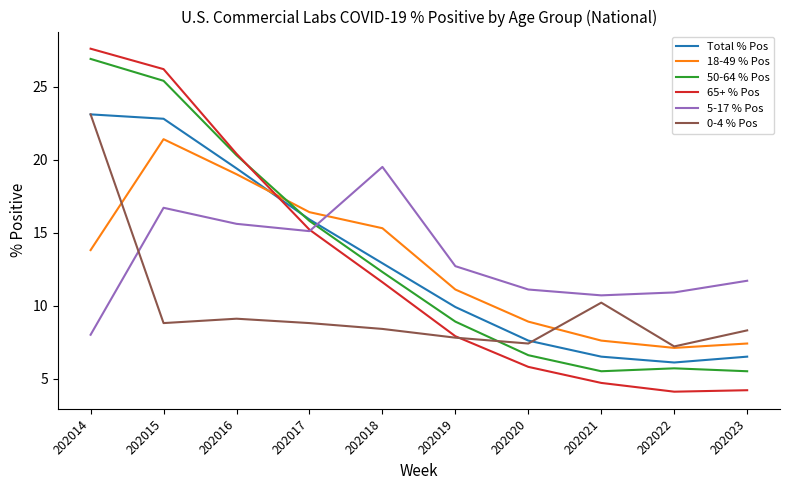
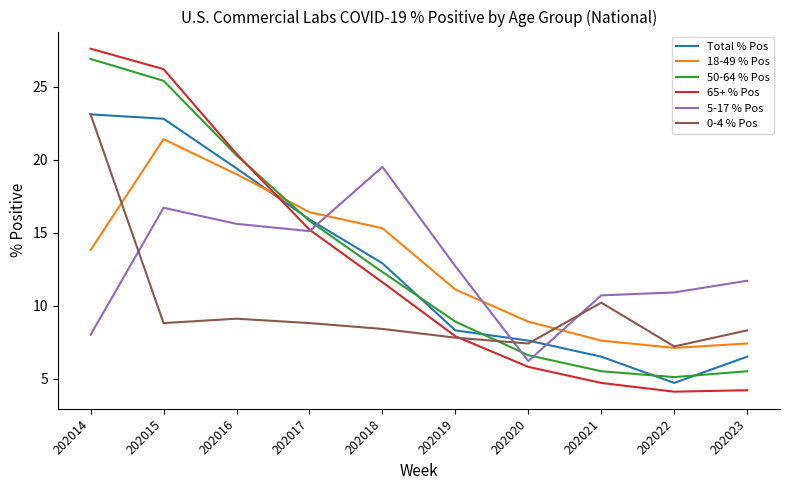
  {
    "Total % Pos": {
      "202015": 22.8,
      "202016": 19.4,
      "202018": 12.9,
-     "202019": 9.9,
+     "202019": 8.3,
      "202020": 7.6,
      "202021": 6.5,
-     "202022": 6.1,
+     "202022": 4.7,
      "202023": 6.5
    },
    "18-49 % Pos": {
      "202014": 13.8,
      "202015": 21.4,
      "202016": 19.0,
      "202017": 16.4,
      "202018": 15.3,
      "202019": 11.1,
      "202020": 8.9,
      "202021": 7.6,
      "202023": 7.4
    },
    "50-64 % Pos": {
      "202014": 26.9,
      "202015": 25.4,
      "202018": 12.3,
      "202019": 8.9,
      "202020": 6.6,
      "202021": 5.5,
-     "202022": 5.7,
+     "202022": 5.1,
      "202023": 5.5
    },
    "65+ % Pos": {
      "202014": 27.6,
      "202015": 26.2,
      "202018": 11.6,
      "202020": 5.8,
      "202021": 4.7,
      "202022": 4.1,
      "202023": 4.2
    },
    "5-17 % Pos": {
      "202014": 8.0,
      "202015": 16.7,
      "202016": 15.6,
      "202018": 19.5,
      "202019": 12.7,
-     "202020": 11.1,
+     "202020": 6.2,
      "202021": 10.7,
      "202022": 10.9,
      "202023": 11.7
    },
    "0-4 % Pos": {
      "202015": 8.8,
      "202016": 9.1,
      "202017": 8.8,
      "202018": 8.4,
      "202020": 7.4,
      "202021": 10.2,
      "202023": 8.3
    }
  }
